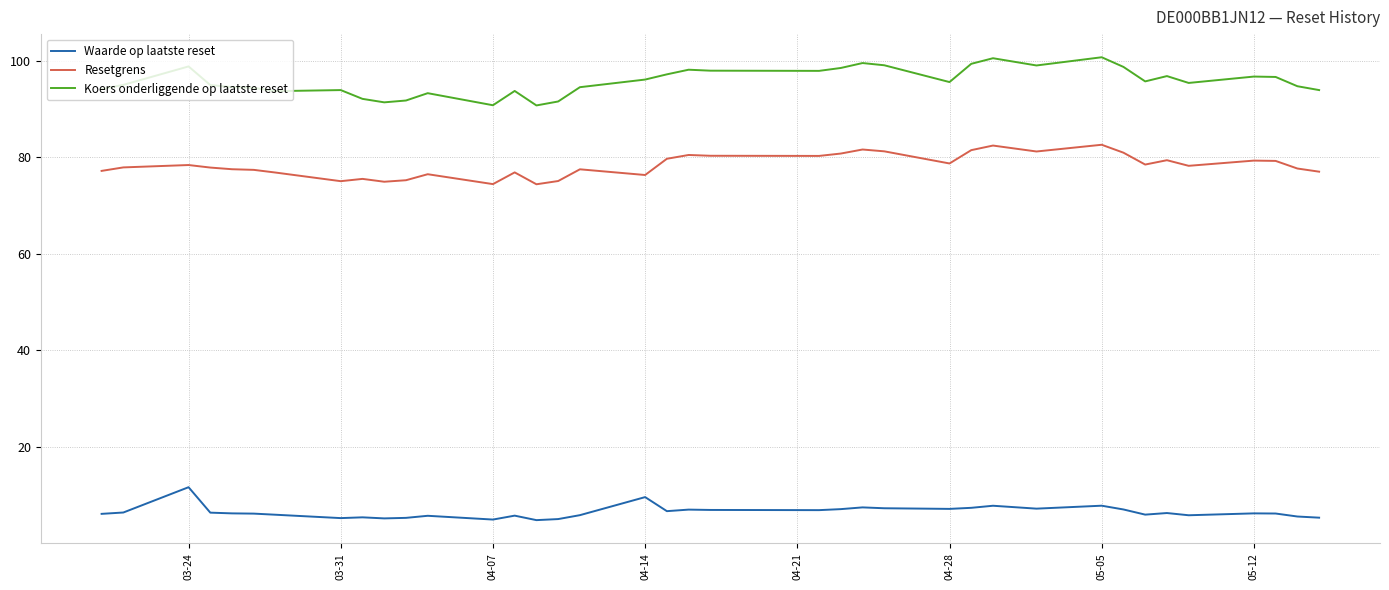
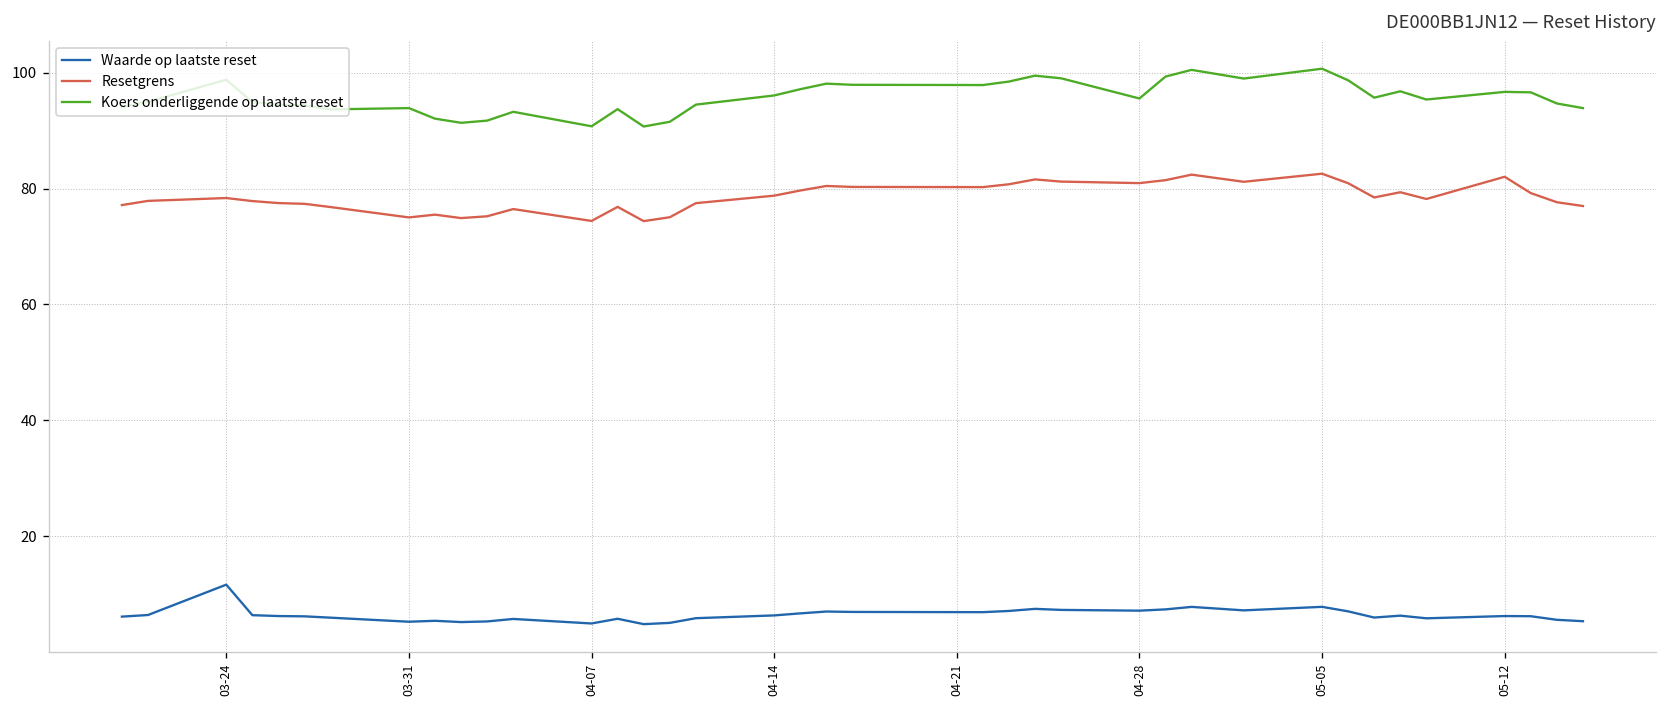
  {
    "Waarde op laatste reset": {
      "03-24": 12,
      "03-31": 5,
      "04-07": 5,
-     "04-14": 10,
+     "04-14": 6,
      "04-28": 7,
      "05-05": 8,
      "05-12": 6
    },
    "Resetgrens": {
      "03-24": 78,
      "03-31": 75,
      "04-07": 74,
-     "04-14": 76,
-     "04-28": 79,
+     "04-14": 79,
+     "04-28": 81,
      "05-05": 83,
-     "05-12": 79
+     "05-12": 82
    },
    "Koers onderliggende op laatste reset": {
      "03-31": 94,
      "04-07": 91,
      "04-14": 96,
      "04-28": 96,
      "05-05": 101,
      "05-12": 97
    }
  }
